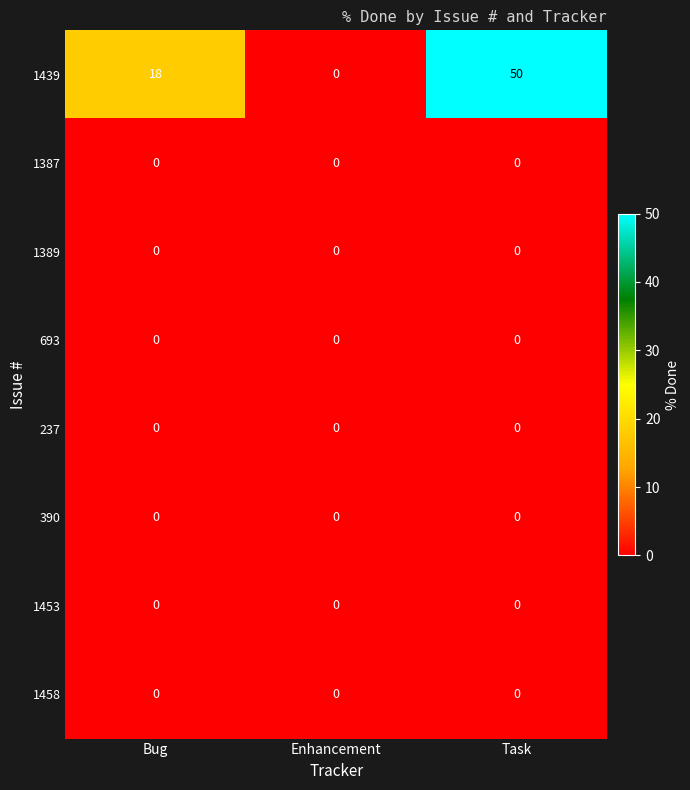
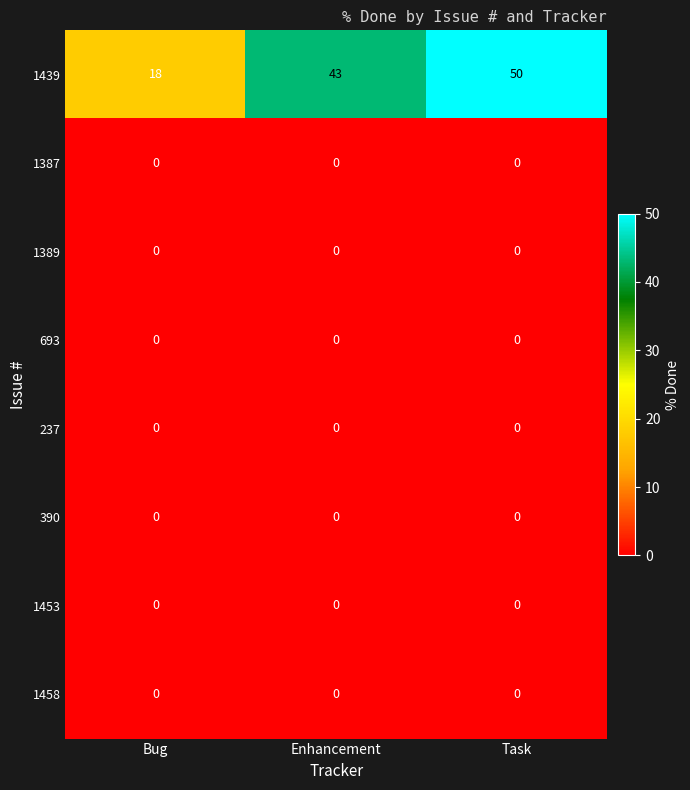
  {
    "1439": {
      "Bug": 18,
-     "Enhancement": 0,
+     "Enhancement": 43,
      "Task": 50
    },
    "1387": {
      "Bug": 0,
      "Enhancement": 0,
      "Task": 0
    },
    "1389": {
      "Bug": 0,
      "Enhancement": 0,
      "Task": 0
    },
    "693": {
      "Bug": 0,
      "Enhancement": 0,
      "Task": 0
    },
    "237": {
      "Bug": 0,
      "Enhancement": 0,
      "Task": 0
    },
    "390": {
      "Bug": 0,
      "Enhancement": 0,
      "Task": 0
    },
    "1453": {
      "Bug": 0,
      "Enhancement": 0,
      "Task": 0
    },
    "1458": {
      "Bug": 0,
      "Enhancement": 0,
      "Task": 0
    }
  }
